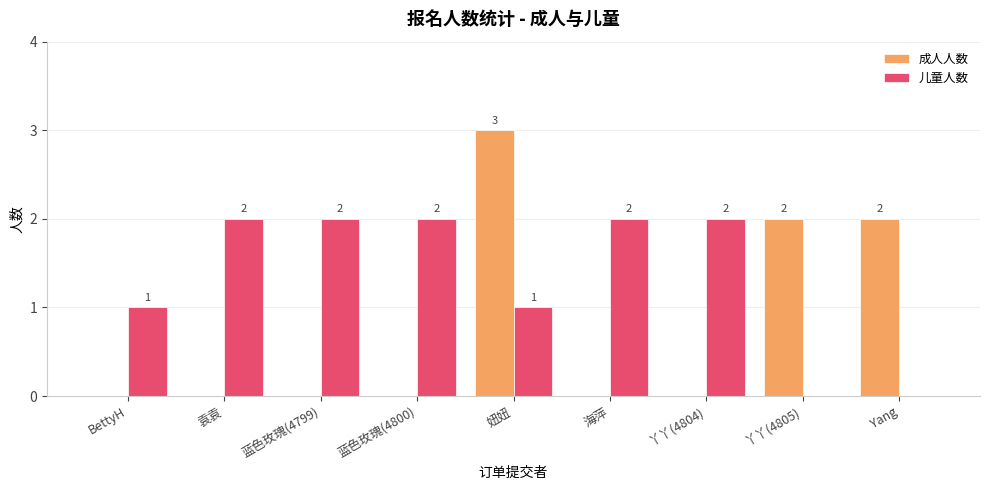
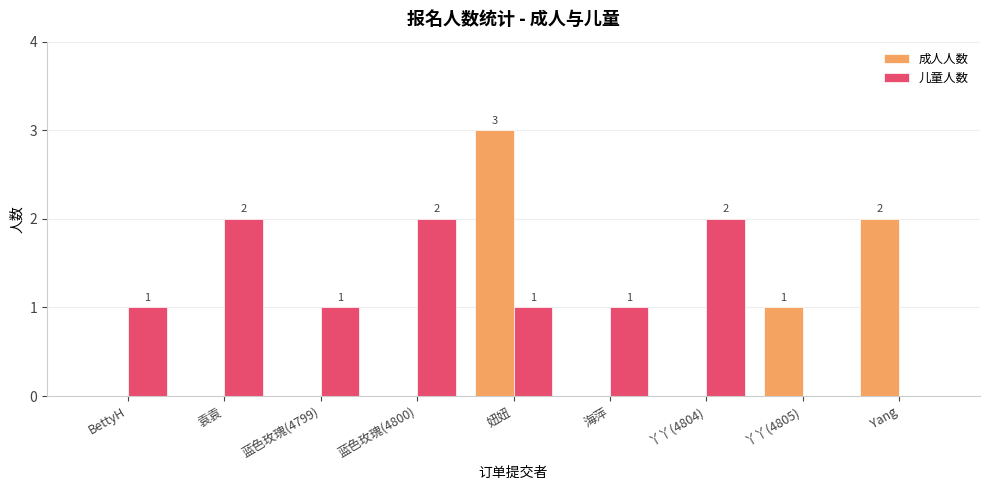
  {
    "成人人数": {
      "妞妞": 3,
-     "丫丫(4805)": 2,
+     "丫丫(4805)": 1,
      "Yang": 2
    },
    "儿童人数": {
      "BettyH": 1,
      "袁袁": 2,
-     "蓝色玫瑰(4799)": 2,
+     "蓝色玫瑰(4799)": 1,
      "蓝色玫瑰(4800)": 2,
      "妞妞": 1,
-     "海萍": 2,
+     "海萍": 1,
      "丫丫(4804)": 2
    }
  }
